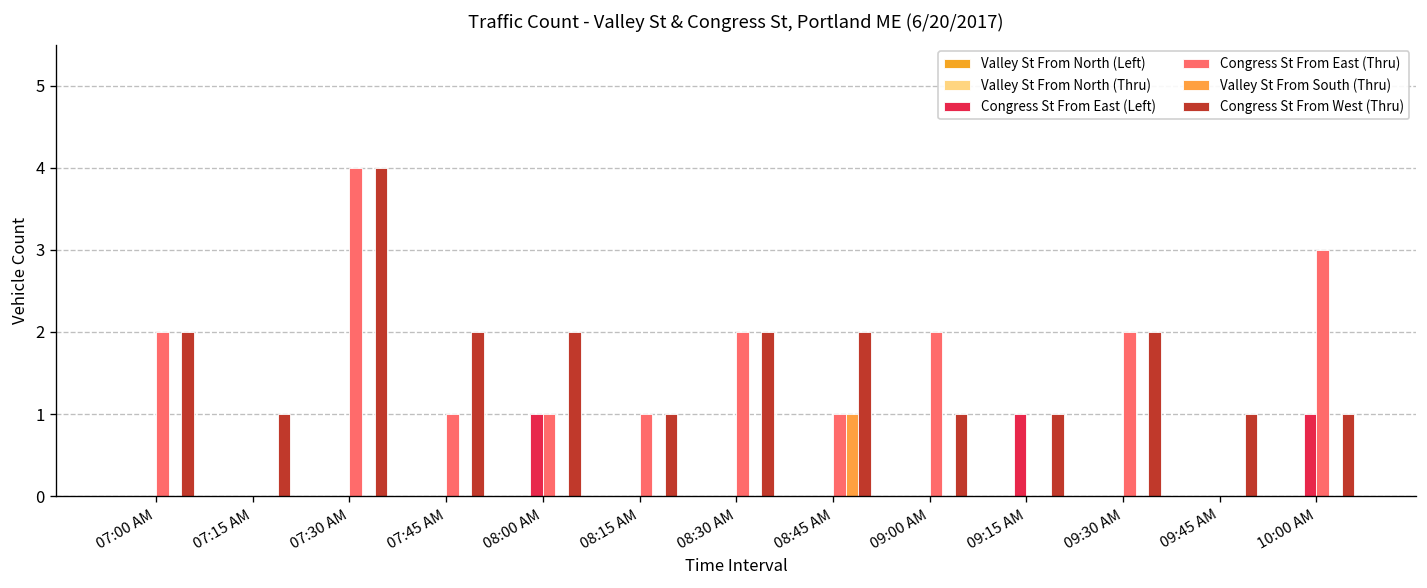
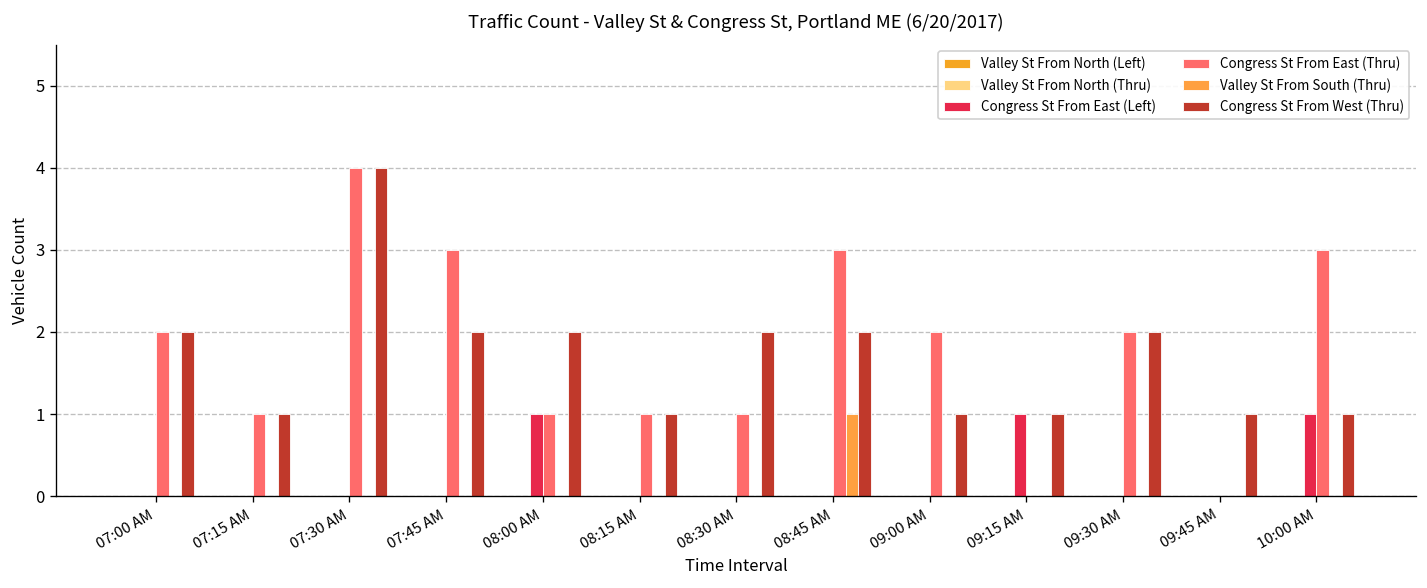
  {
    "Valley St From North (Thru)": {
      "07:00 AM": 0,
      "07:15 AM": 0,
      "07:30 AM": 0,
      "07:45 AM": 0,
      "08:00 AM": 0,
      "08:15 AM": 0,
      "08:30 AM": 0,
      "08:45 AM": 0,
      "09:00 AM": 0,
      "09:15 AM": 0,
      "09:30 AM": 0,
      "09:45 AM": 0,
      "10:00 AM": 0
    },
    "Congress St From East (Thru)": {
      "07:00 AM": 2,
-     "07:15 AM": 0,
+     "07:15 AM": 1,
      "07:30 AM": 4,
-     "07:45 AM": 1,
+     "07:45 AM": 3,
      "08:00 AM": 1,
      "08:15 AM": 1,
-     "08:30 AM": 2,
-     "08:45 AM": 1,
+     "08:30 AM": 1,
+     "08:45 AM": 3,
      "09:00 AM": 2,
      "09:15 AM": 0,
      "09:30 AM": 2,
      "09:45 AM": 0,
      "10:00 AM": 3
    }
  }
